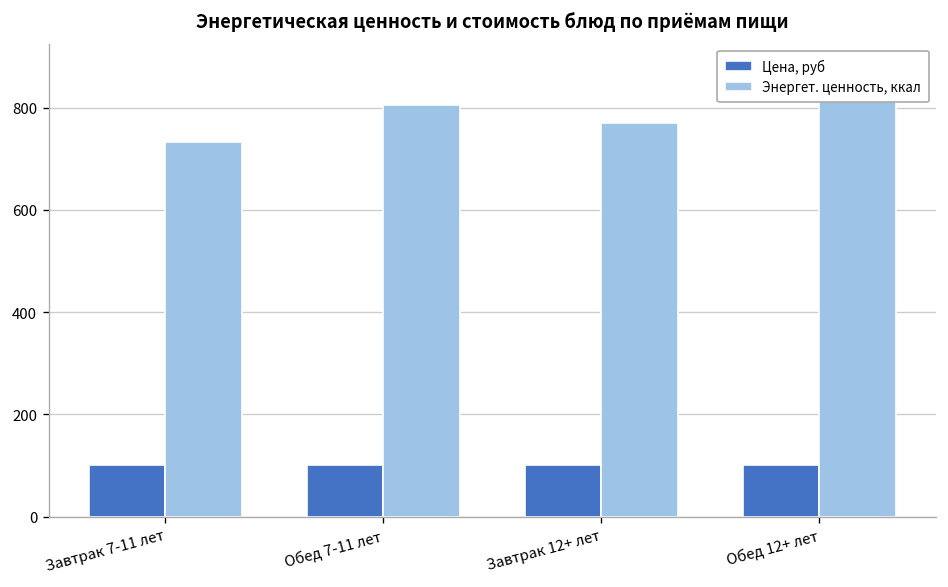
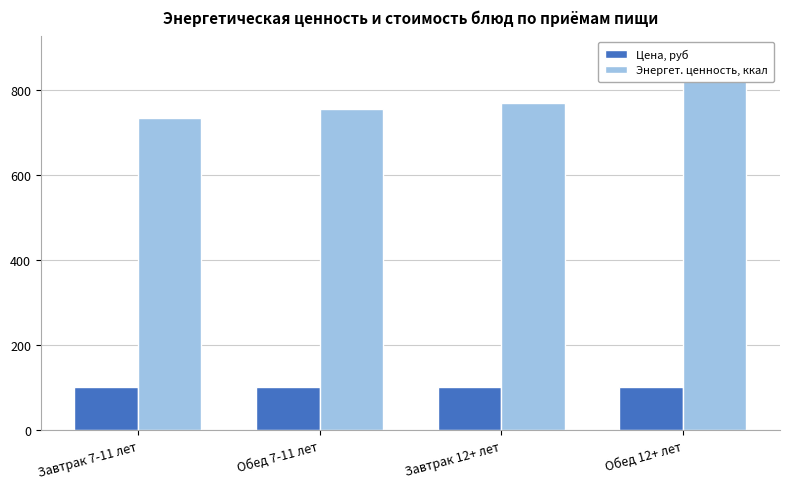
  {
    "Цена, руб": {
      "Завтрак 7-11 лет": 100,
      "Обед 7-11 лет": 100,
      "Завтрак 12+ лет": 100,
      "Обед 12+ лет": 100
    },
    "Энергет. ценность, ккал": {
      "Завтрак 7-11 лет": 730,
-     "Обед 7-11 лет": 800,
+     "Обед 7-11 лет": 760,
      "Завтрак 12+ лет": 770
    }
  }
